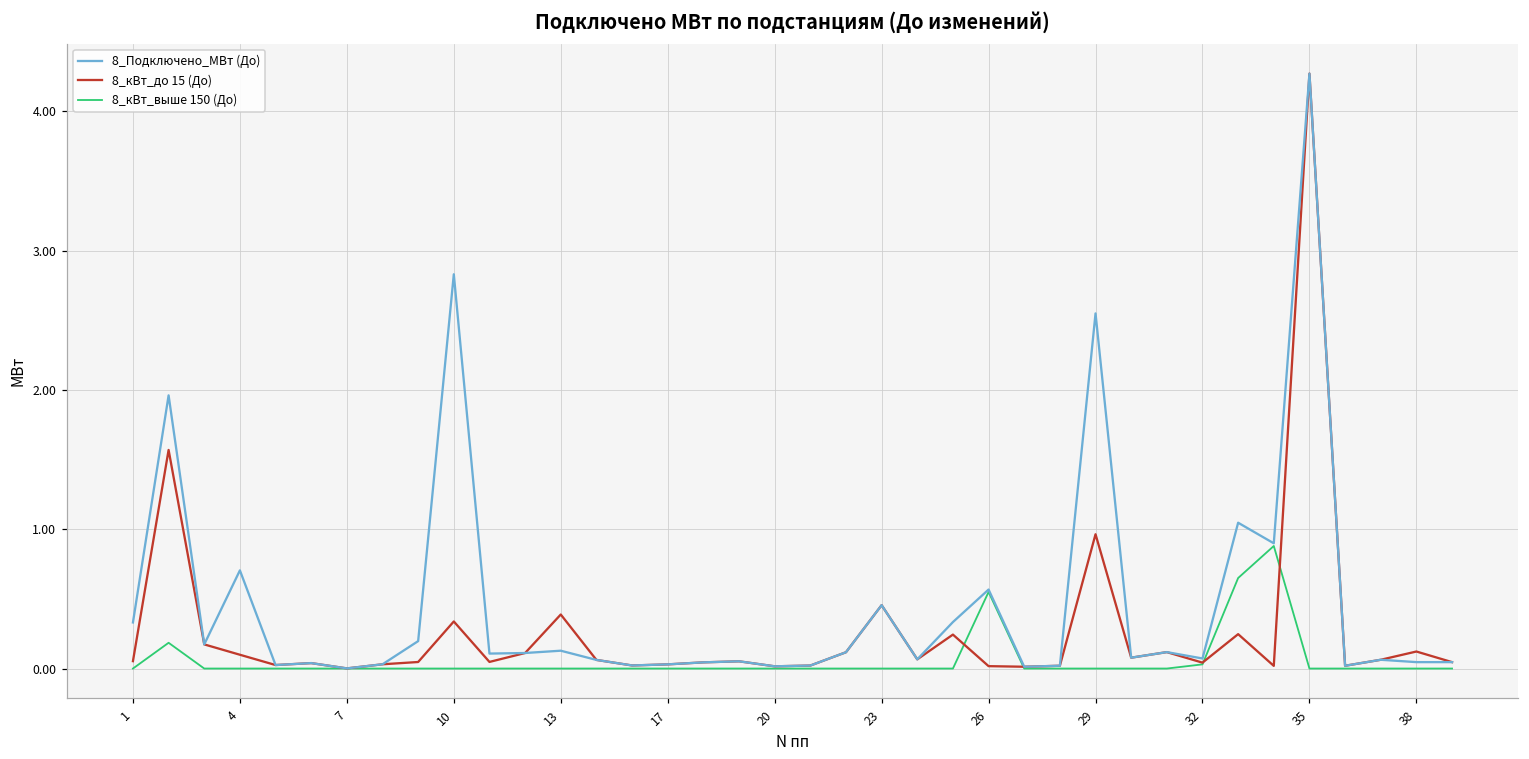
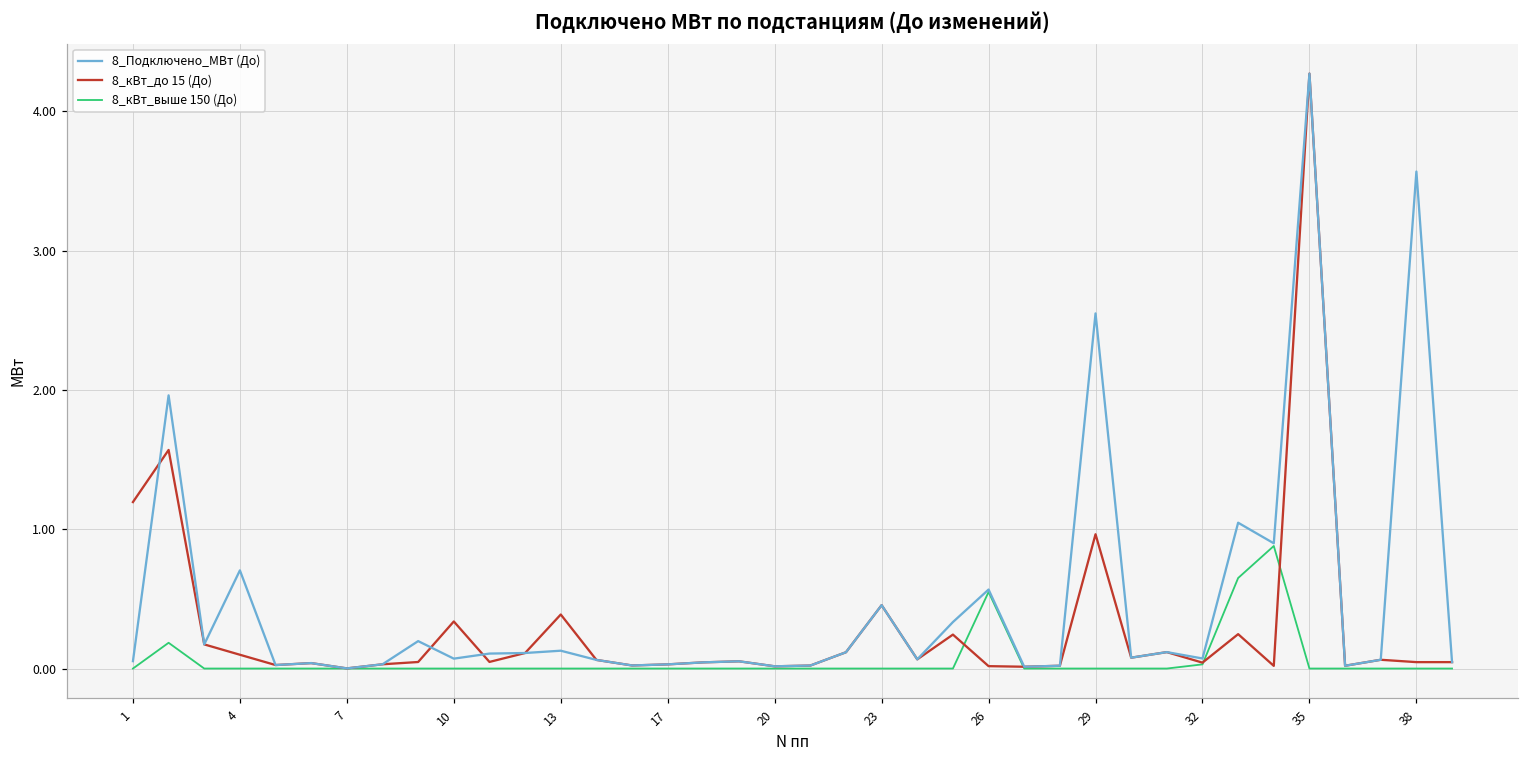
  {
    "8_Подключено_МВт (До)": {
-     "1": 0.33,
+     "1": 0.05,
      "4": 0.70,
-     "10": 2.83,
+     "10": 0.07,
      "13": 0.13,
      "29": 2.55,
      "32": 0.07,
-     "38": 0.05
+     "38": 3.57
    },
    "8_кВт_до 15 (До)": {
-     "1": 0.05,
+     "1": 1.20,
      "4": 0.10,
      "10": 0.34,
      "13": 0.39,
      "26": 0.02,
      "29": 0.96,
-     "38": 0.12
+     "38": 0.05
    },
    "8_кВт_выше 150 (До)": {
      "1": 0.00,
      "4": 0.00,
      "10": 0.00,
      "13": 0.00,
      "17": 0.00,
      "23": 0.00,
      "29": 0.00,
      "35": 0.00,
      "38": 0.00
    }
  }
